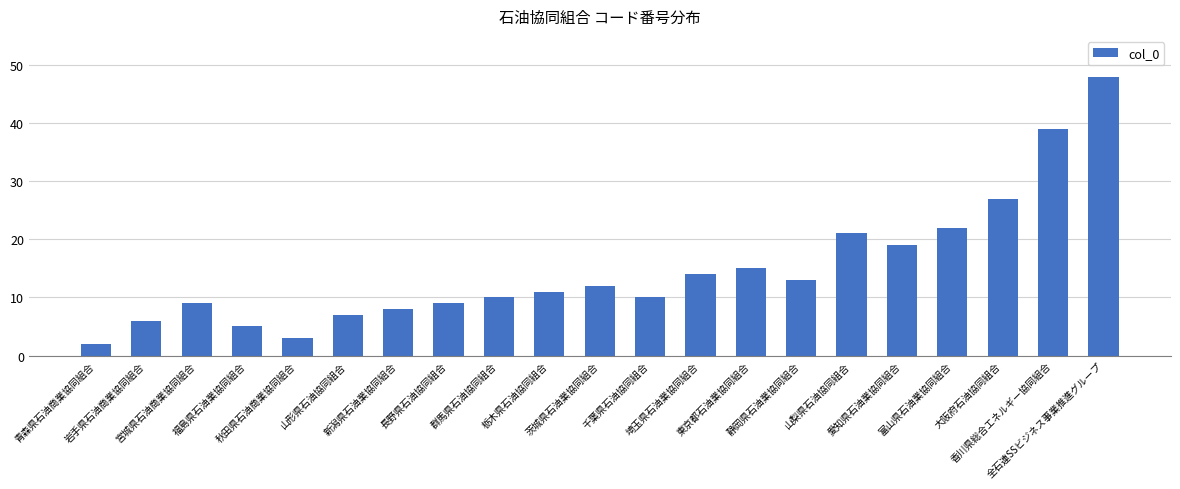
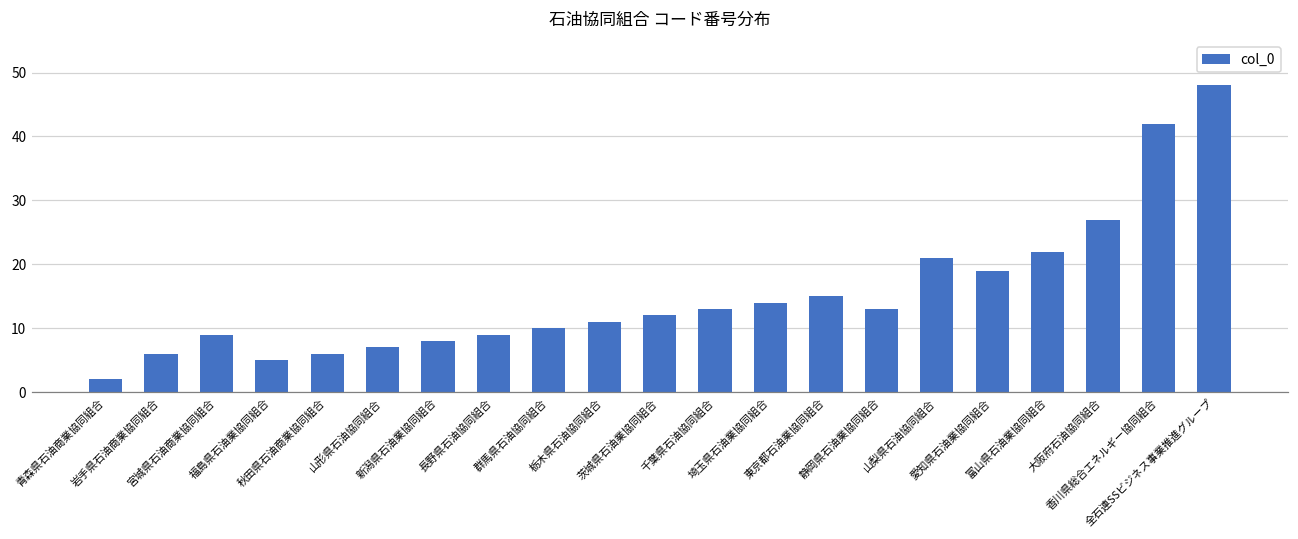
  {
    "青森県石油商業協同組合": 2,
    "岩手県石油商業協同組合": 6,
    "宮城県石油商業協同組合": 9,
    "福島県石油業協同組合": 5,
-   "秋田県石油商業協同組合": 3,
+   "秋田県石油商業協同組合": 6,
    "山形県石油協同組合": 7,
    "新潟県石油業協同組合": 8,
    "長野県石油協同組合": 9,
    "群馬県石油協同組合": 10,
    "栃木県石油協同組合": 11,
    "茨城県石油業協同組合": 12,
-   "千葉県石油協同組合": 10,
+   "千葉県石油協同組合": 13,
    "埼玉県石油業協同組合": 14,
    "東京都石油業協同組合": 15,
    "静岡県石油業協同組合": 13,
    "山梨県石油協同組合": 21,
    "愛知県石油業協同組合": 19,
    "富山県石油業協同組合": 22,
    "大阪府石油協同組合": 27,
-   "香川県総合エネルギー協同組合": 39,
+   "香川県総合エネルギー協同組合": 42,
    "全石連SSビジネス事業推進グループ": 48
  }
